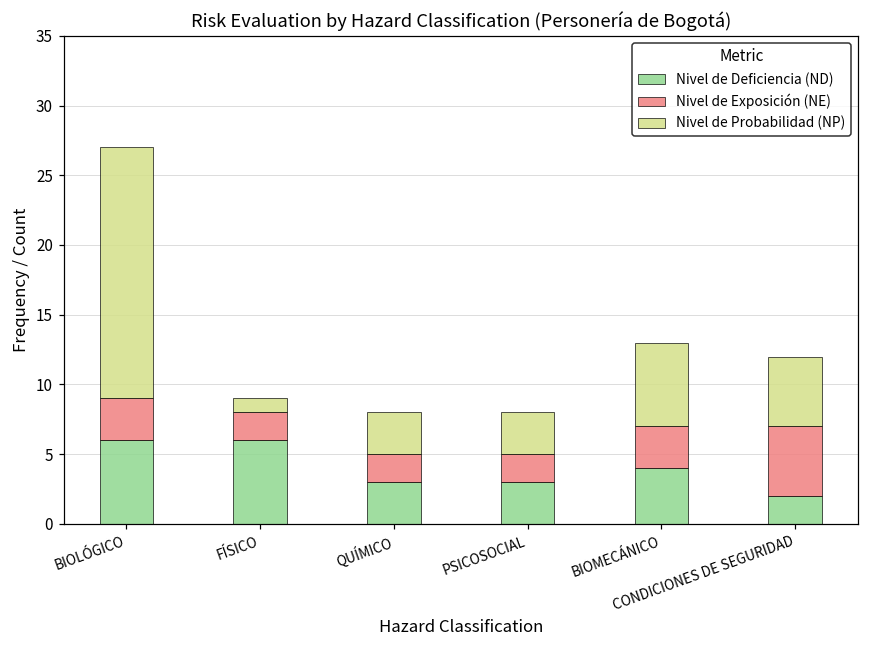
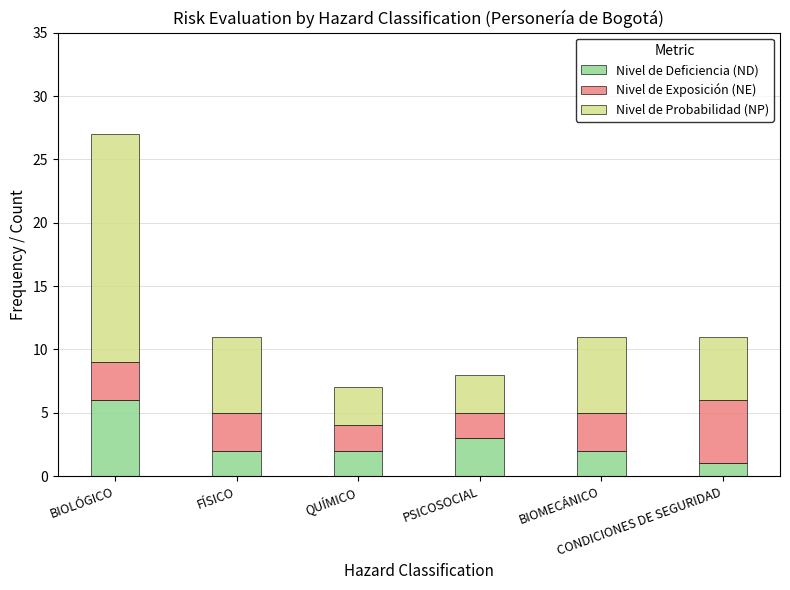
  {
    "Nivel de Deficiencia (ND)": {
      "BIOLÓGICO": 6,
-     "FÍSICO": 6,
-     "QUÍMICO": 3,
+     "FÍSICO": 2,
+     "QUÍMICO": 2,
      "PSICOSOCIAL": 3,
-     "BIOMECÁNICO": 4,
-     "CONDICIONES DE SEGURIDAD": 2
+     "BIOMECÁNICO": 2,
+     "CONDICIONES DE SEGURIDAD": 1
    },
    "Nivel de Exposición (NE)": {
      "BIOLÓGICO": 3,
-     "FÍSICO": 2,
+     "FÍSICO": 3,
      "QUÍMICO": 2,
      "PSICOSOCIAL": 2,
      "BIOMECÁNICO": 3,
      "CONDICIONES DE SEGURIDAD": 5
    },
    "Nivel de Probabilidad (NP)": {
      "BIOLÓGICO": 18,
-     "FÍSICO": 1,
+     "FÍSICO": 6,
      "QUÍMICO": 3,
      "PSICOSOCIAL": 3,
      "BIOMECÁNICO": 6,
      "CONDICIONES DE SEGURIDAD": 5
    }
  }
